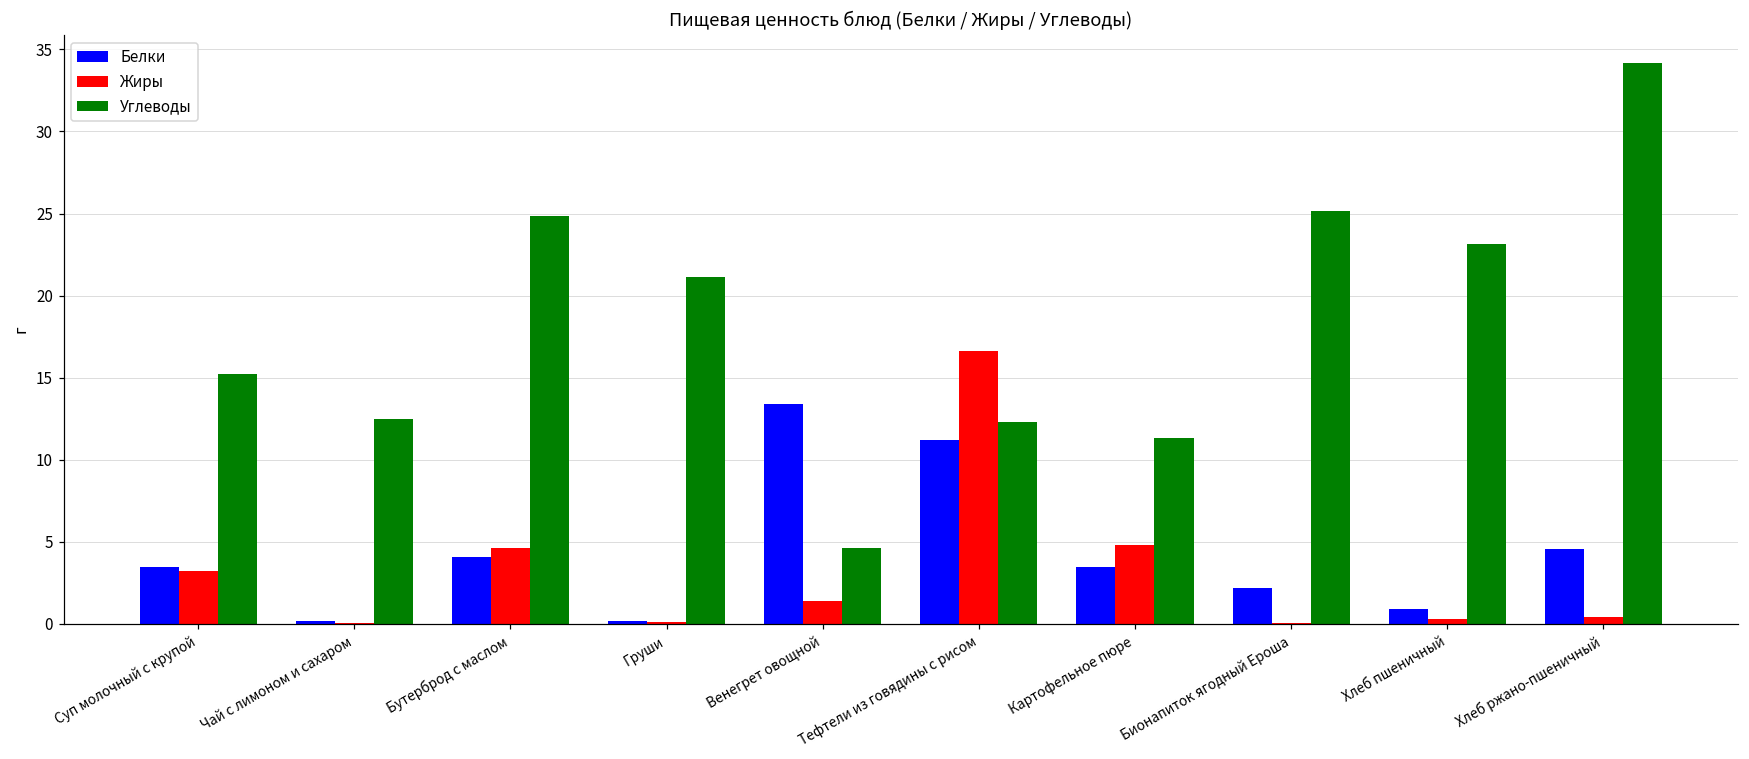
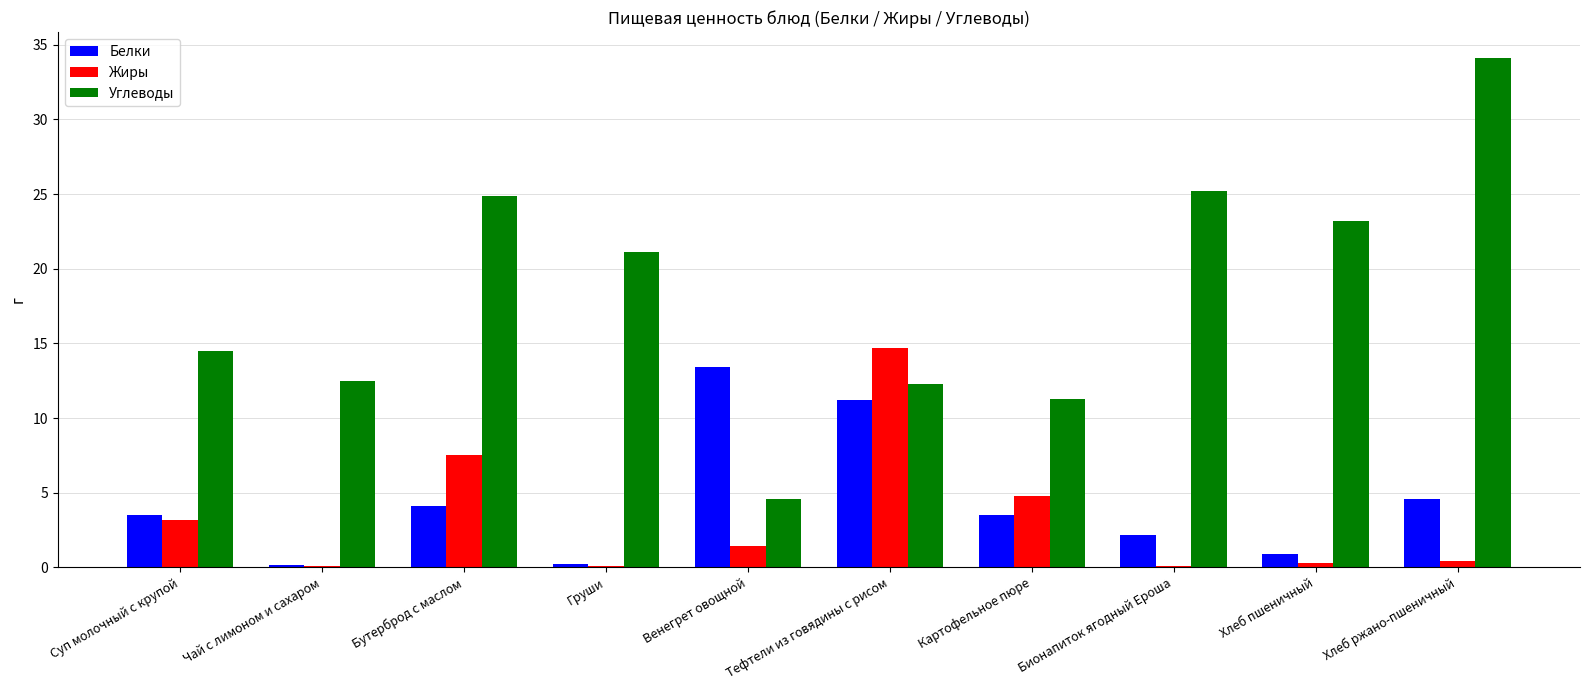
  {
    "Белки": {
      "Суп молочный с крупой": 3.5,
      "Чай с лимоном и сахаром": 0.2,
      "Бутерброд с маслом": 4.1,
      "Груши": 0.2,
      "Венегрет овощной": 13.4,
      "Тефтели из говядины с рисом": 11.2,
      "Картофельное пюре": 3.5,
      "Бионапиток ягодный Ероша": 2.2,
      "Хлеб пшеничный": 0.9,
      "Хлеб ржано-пшеничный": 4.6
    },
    "Жиры": {
      "Суп молочный с крупой": 3.2,
-     "Бутерброд с маслом": 4.6,
+     "Бутерброд с маслом": 7.5,
      "Венегрет овощной": 1.4,
-     "Тефтели из говядины с рисом": 16.6,
+     "Тефтели из говядины с рисом": 14.7,
      "Картофельное пюре": 4.8,
      "Хлеб пшеничный": 0.3,
      "Хлеб ржано-пшеничный": 0.5
    },
    "Углеводы": {
-     "Суп молочный с крупой": 15.2,
+     "Суп молочный с крупой": 14.5,
      "Чай с лимоном и сахаром": 12.5,
      "Бутерброд с маслом": 24.9,
      "Груши": 21.1,
      "Венегрет овощной": 4.6,
      "Тефтели из говядины с рисом": 12.3,
      "Картофельное пюре": 11.3,
      "Бионапиток ягодный Ероша": 25.2,
      "Хлеб пшеничный": 23.2,
      "Хлеб ржано-пшеничный": 34.2
    }
  }
